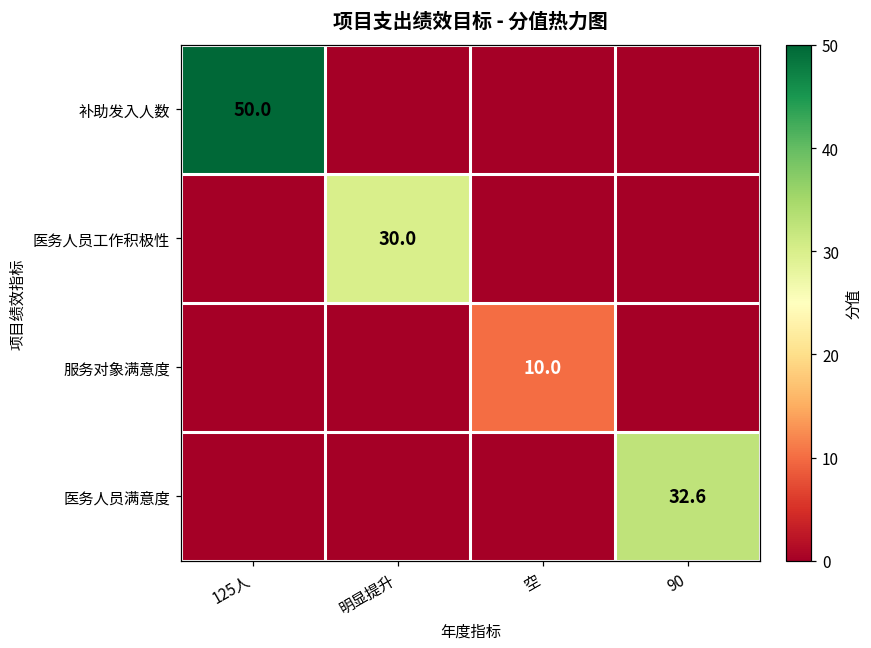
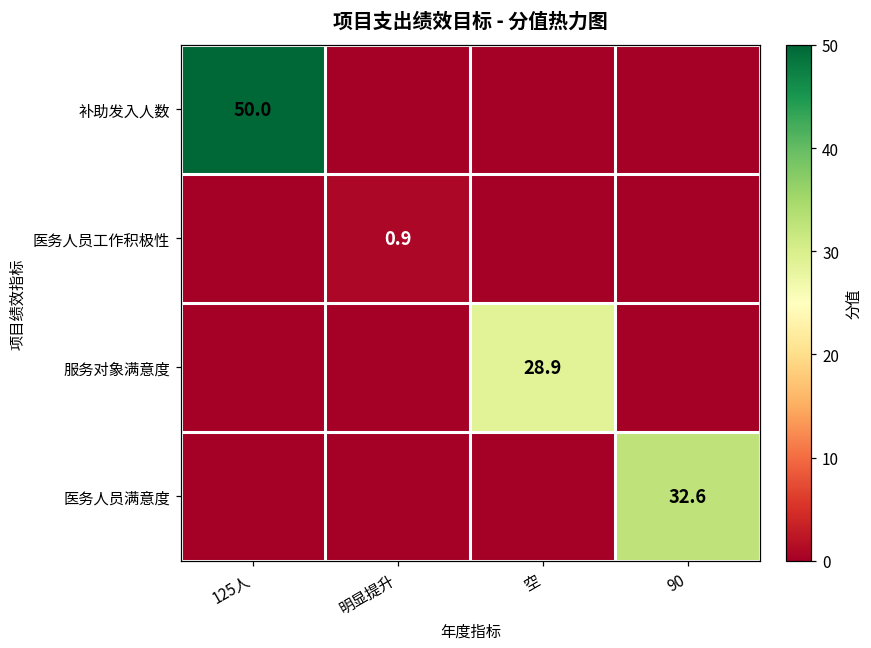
  {
    "补助发入人数": {
      "125人": 50.0
    },
    "医务人员工作积极性": {
-     "明显提升": 30.0
+     "明显提升": 0.9
    },
    "服务对象满意度": {
-     "空": 10.0
+     "空": 28.9
    },
    "医务人员满意度": {
      "90": 32.6
    }
  }
